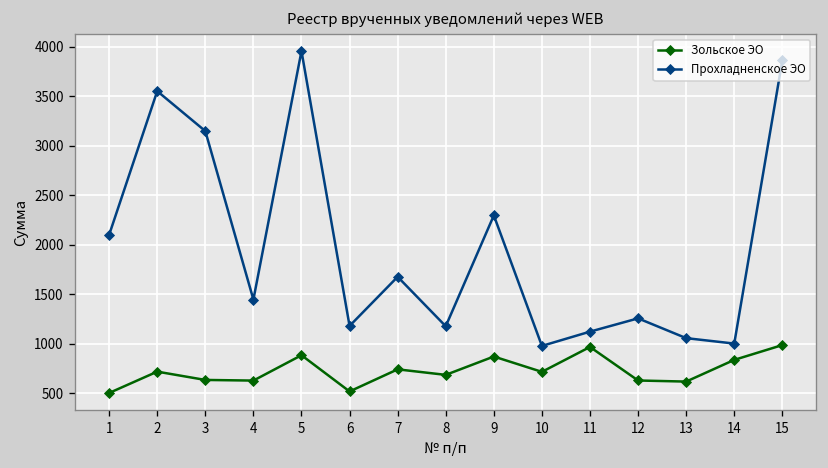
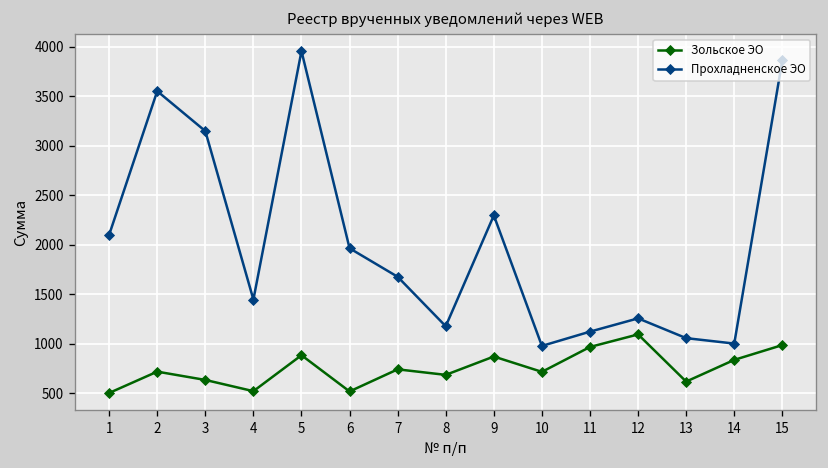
  {
    "Зольское ЭО": {
      "1": 500,
      "2": 700,
      "3": 600,
-     "4": 600,
+     "4": 500,
      "5": 900,
      "6": 500,
      "7": 700,
      "8": 700,
      "9": 900,
      "10": 700,
      "11": 1000,
-     "12": 600,
+     "12": 1100,
      "13": 600,
      "14": 800,
      "15": 1000
    },
    "Прохладненское ЭО": {
      "1": 2100,
      "2": 3600,
      "3": 3100,
      "4": 1400,
      "5": 4000,
-     "6": 1200,
+     "6": 2000,
      "7": 1700,
      "8": 1200,
      "9": 2300,
      "10": 1000,
      "11": 1100,
      "12": 1300,
      "13": 1100,
      "14": 1000
    }
  }
